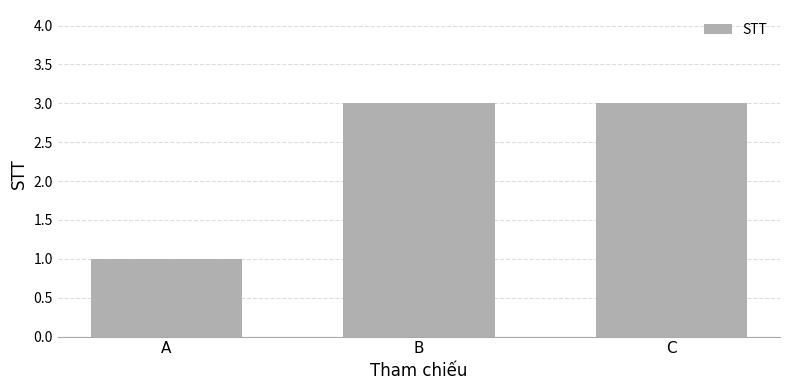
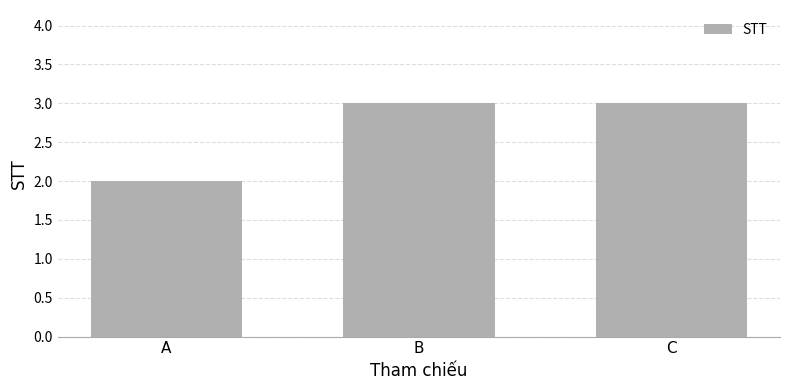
  {
-   "A": 1,
+   "A": 2,
    "B": 3,
    "C": 3
  }
